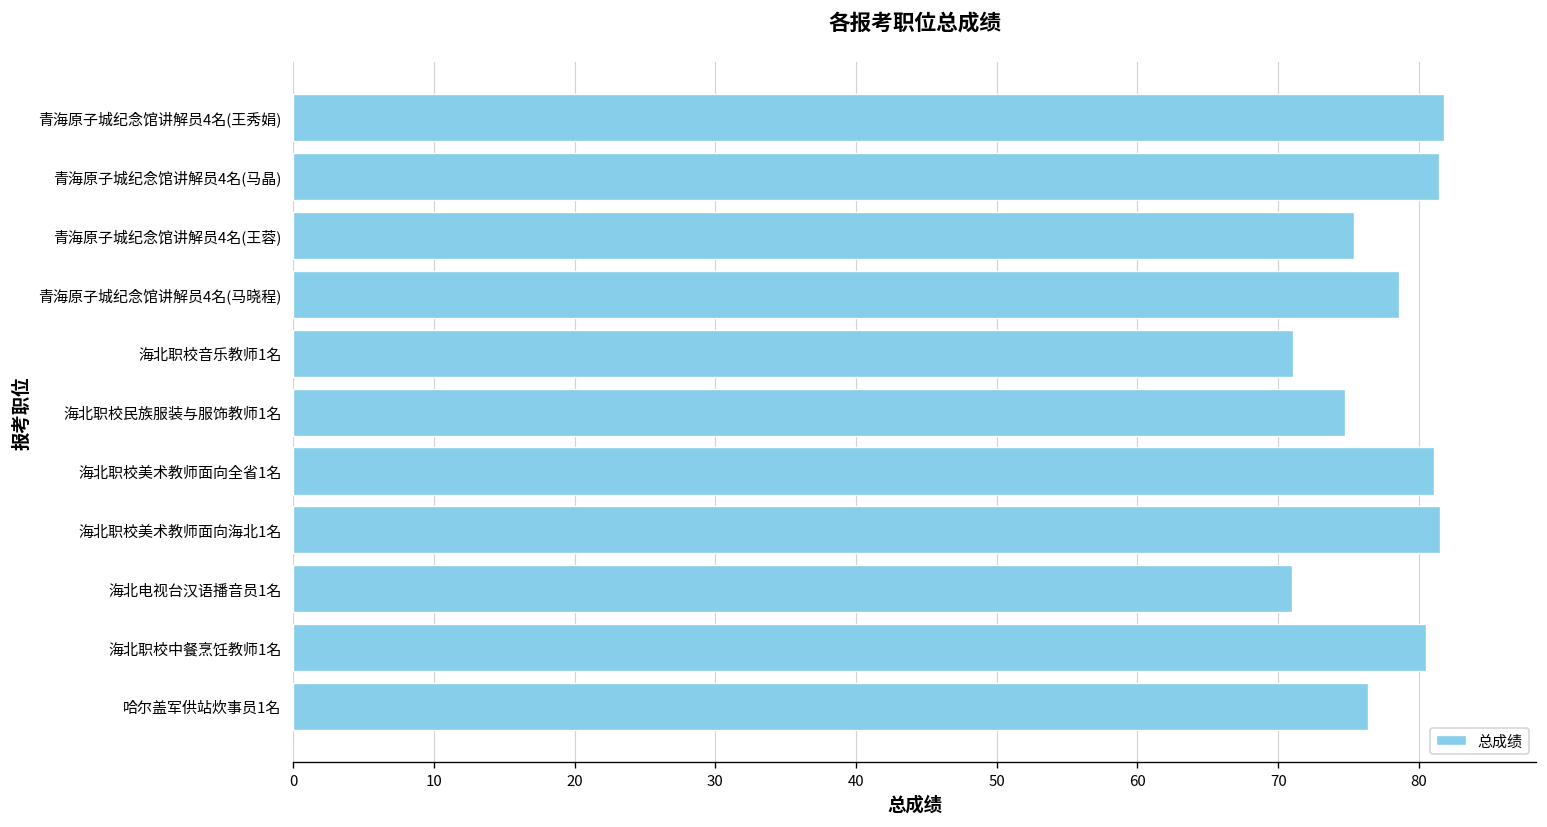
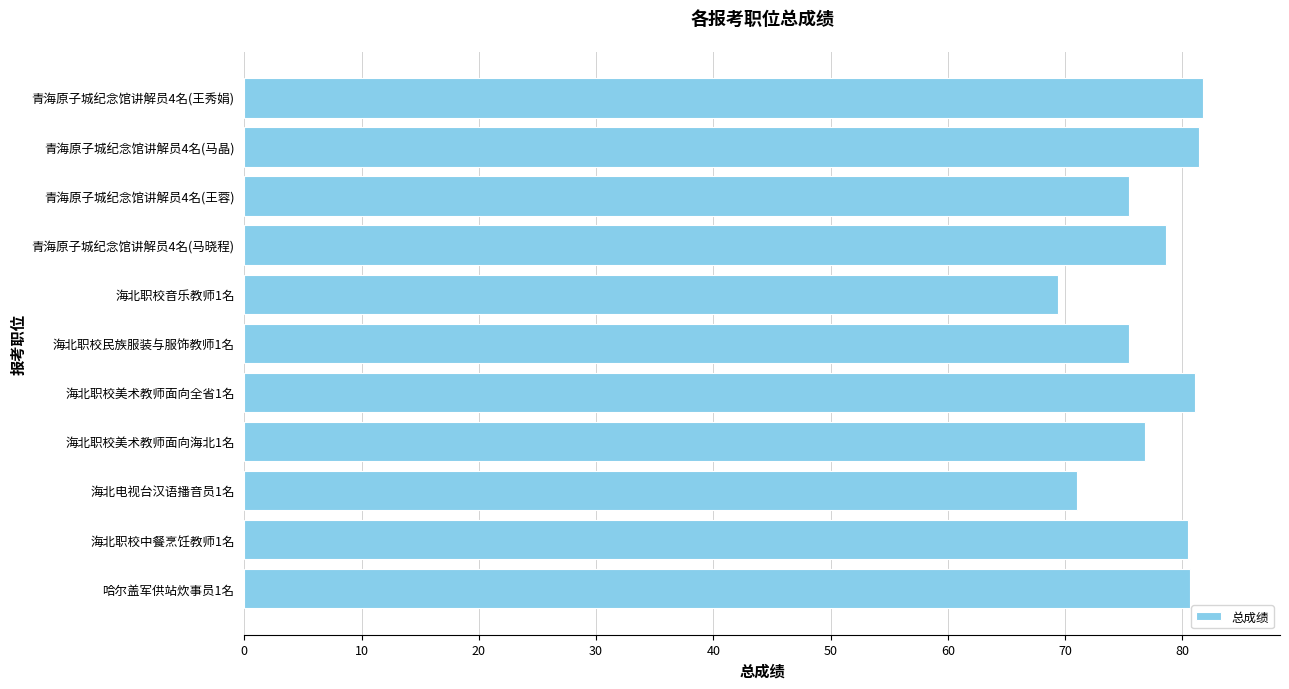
  {
    "青海原子城纪念馆讲解员4名(王秀娟)": 81.8,
    "青海原子城纪念馆讲解员4名(马晶)": 81.4,
    "青海原子城纪念馆讲解员4名(王蓉)": 75.4,
    "青海原子城纪念馆讲解员4名(马晓程)": 78.6,
-   "海北职校音乐教师1名": 71.1,
-   "海北职校民族服装与服饰教师1名": 74.8,
+   "海北职校音乐教师1名": 69.4,
+   "海北职校民族服装与服饰教师1名": 75.5,
    "海北职校美术教师面向全省1名": 81.1,
-   "海北职校美术教师面向海北1名": 81.5,
+   "海北职校美术教师面向海北1名": 76.9,
    "海北电视台汉语播音员1名": 71.0,
    "海北职校中餐烹饪教师1名": 80.5,
-   "哈尔盖军供站炊事员1名": 76.4
+   "哈尔盖军供站炊事员1名": 80.7
  }
